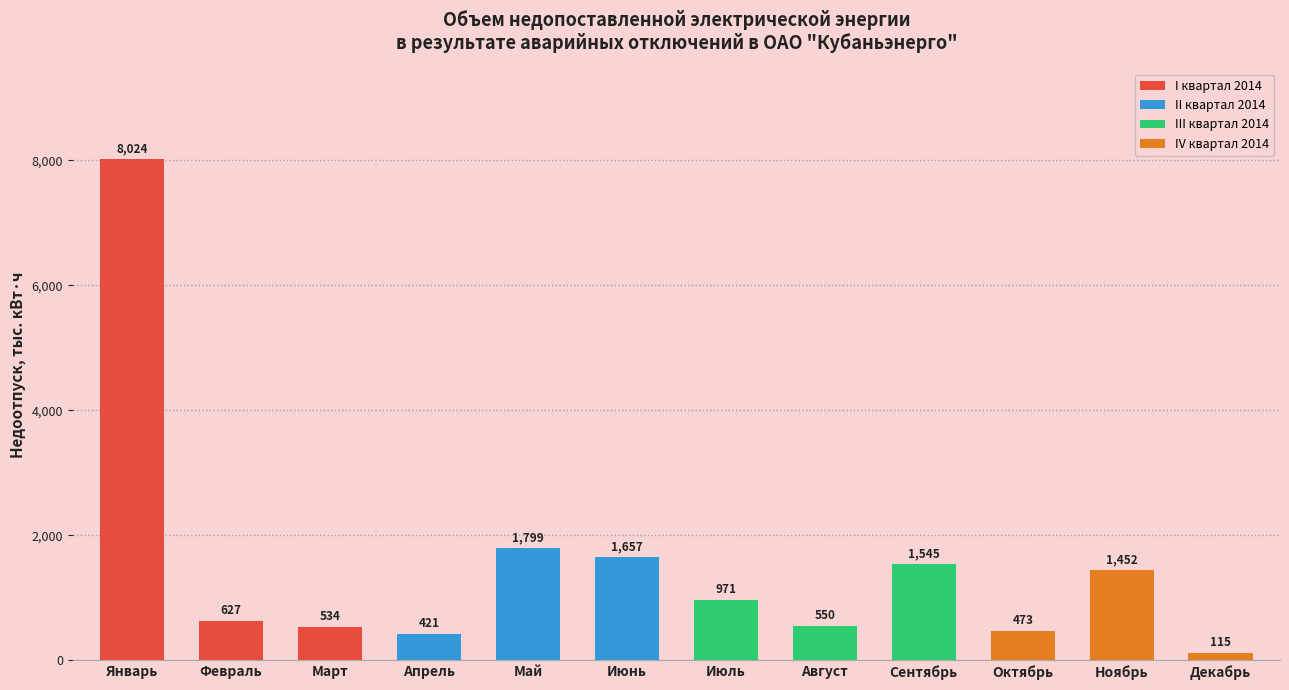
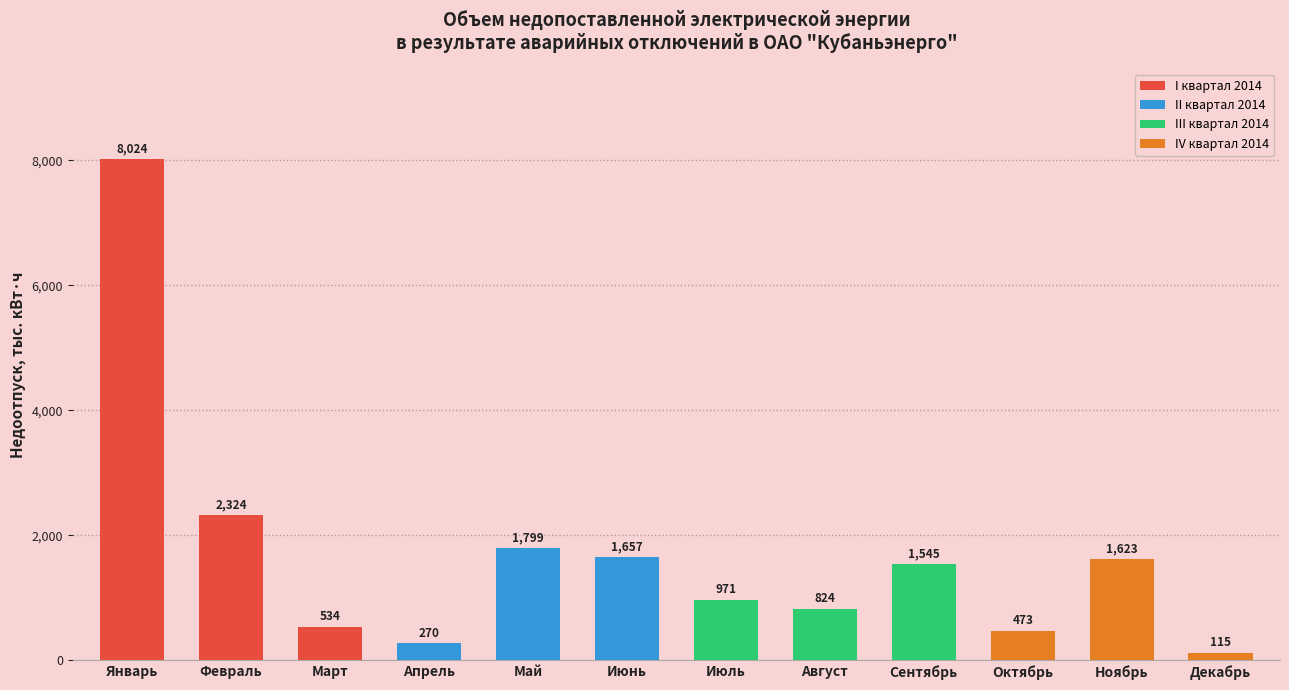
  {
    "Январь": "8,024",
-   "Февраль": "627",
+   "Февраль": "2,324",
    "Март": "534",
-   "Апрель": "421",
+   "Апрель": "270",
    "Май": "1,799",
    "Июнь": "1,657",
    "Июль": "971",
-   "Август": "550",
+   "Август": "824",
    "Сентябрь": "1,545",
    "Октябрь": "473",
-   "Ноябрь": "1,452",
+   "Ноябрь": "1,623",
    "Декабрь": "115"
  }
